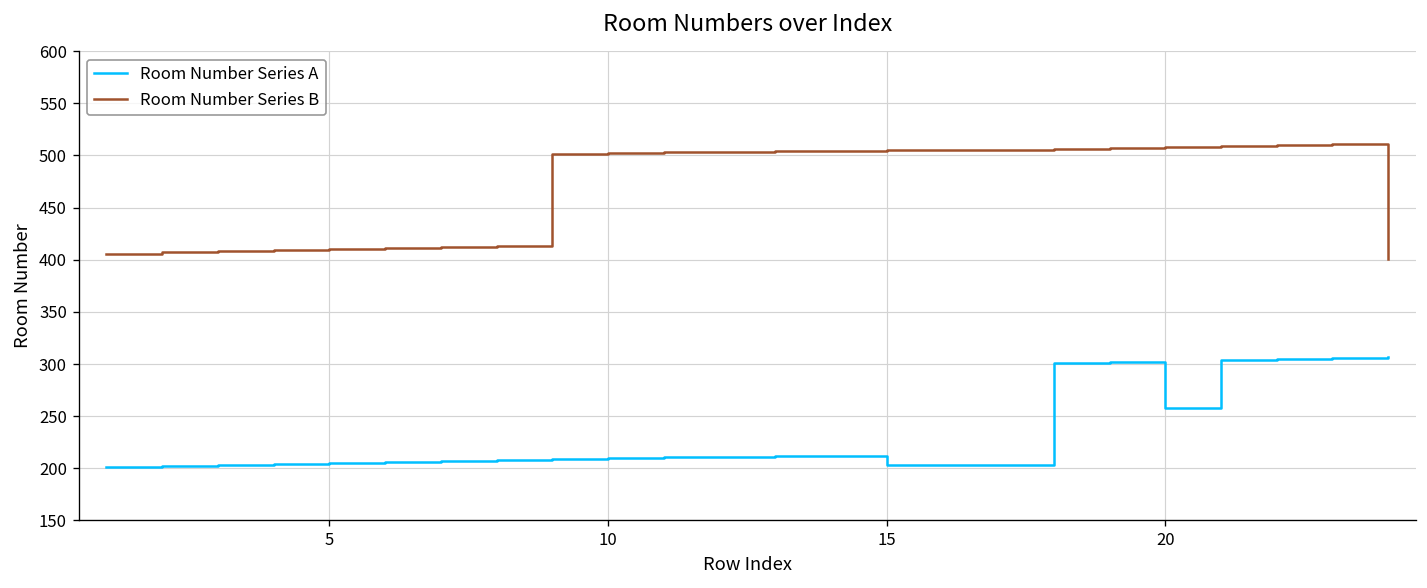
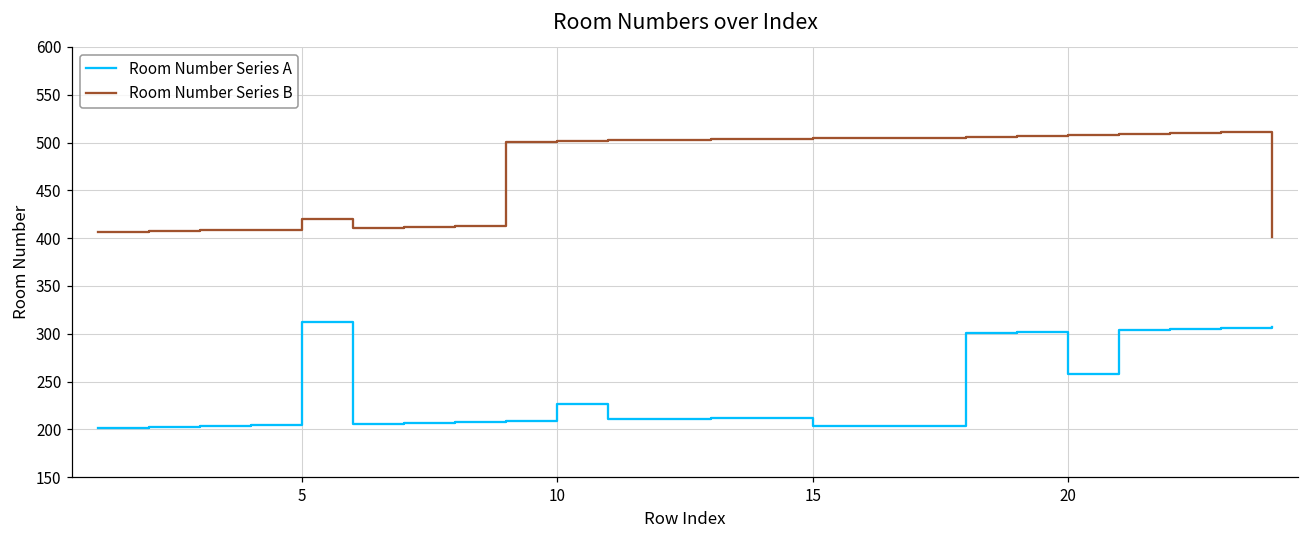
  {
    "Room Number Series A": {
-     "5": 210,
-     "10": 210,
+     "5": 310,
+     "10": 230,
      "15": 200,
      "20": 260
    },
    "Room Number Series B": {
-     "5": 410,
+     "5": 420,
      "10": 500,
      "15": 510,
      "20": 510
    }
  }
